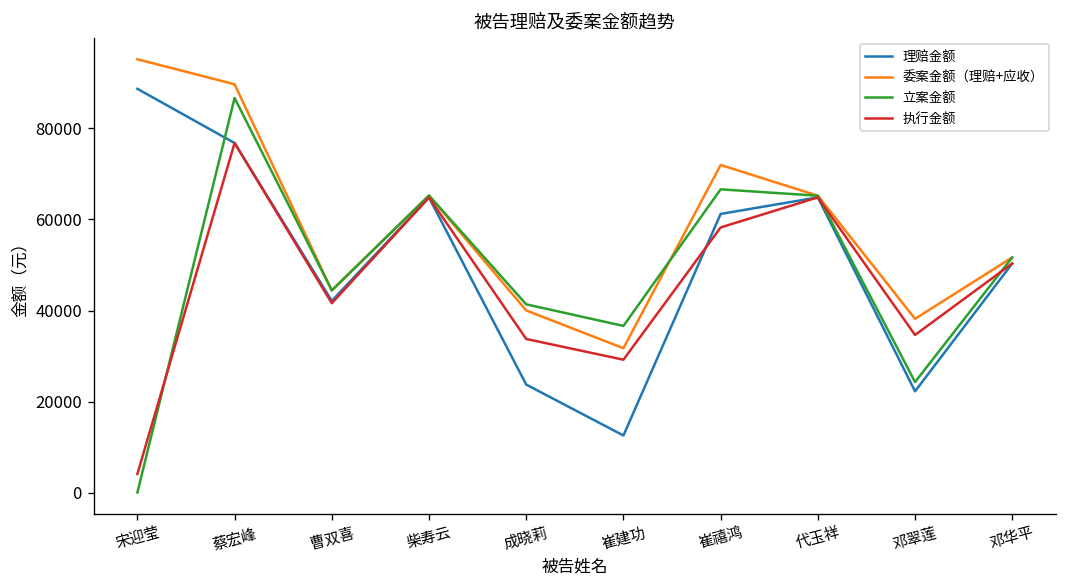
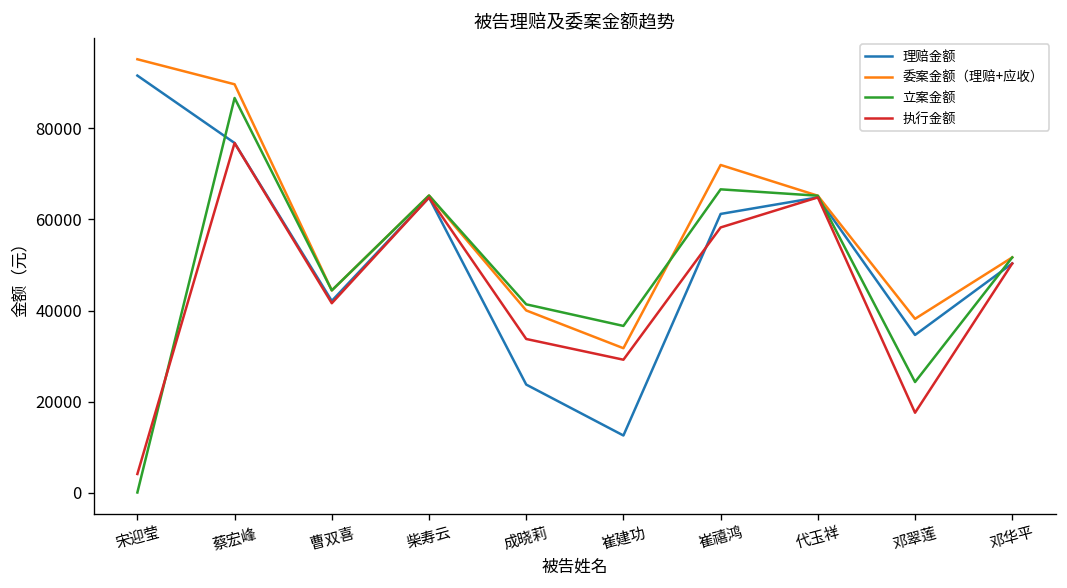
  {
    "理赔金额": {
-     "宋迎莹": 89000,
+     "宋迎莹": 92000,
      "成晓莉": 24000,
      "崔建功": 13000,
      "崔禧鸿": 61000,
-     "邓翠莲": 22000
+     "邓翠莲": 35000
    },
    "委案金额（理赔+应收）": {
      "宋迎莹": 95000,
      "蔡宏峰": 90000,
      "成晓莉": 40000,
      "崔建功": 32000,
      "崔禧鸿": 72000,
      "邓翠莲": 38000
    },
    "立案金额": {
      "宋迎莹": 0,
      "蔡宏峰": 87000,
      "成晓莉": 41000,
      "崔建功": 37000,
      "崔禧鸿": 67000,
      "邓翠莲": 24000
    },
    "执行金额": {
      "宋迎莹": 4000,
      "成晓莉": 34000,
      "崔建功": 29000,
      "崔禧鸿": 58000,
-     "邓翠莲": 35000
+     "邓翠莲": 18000
    }
  }
